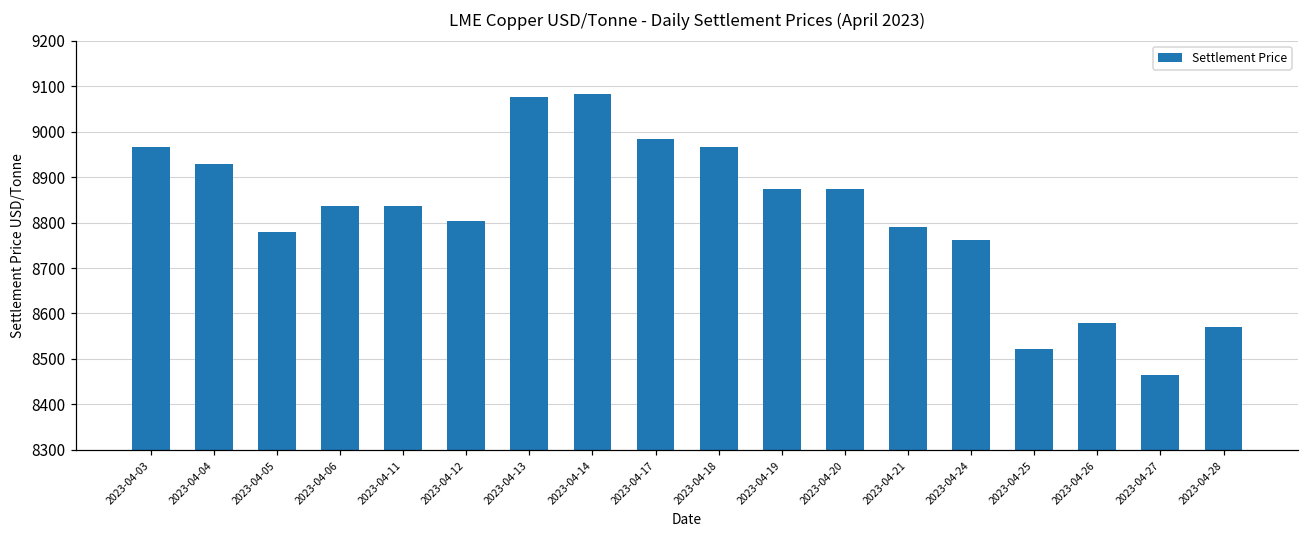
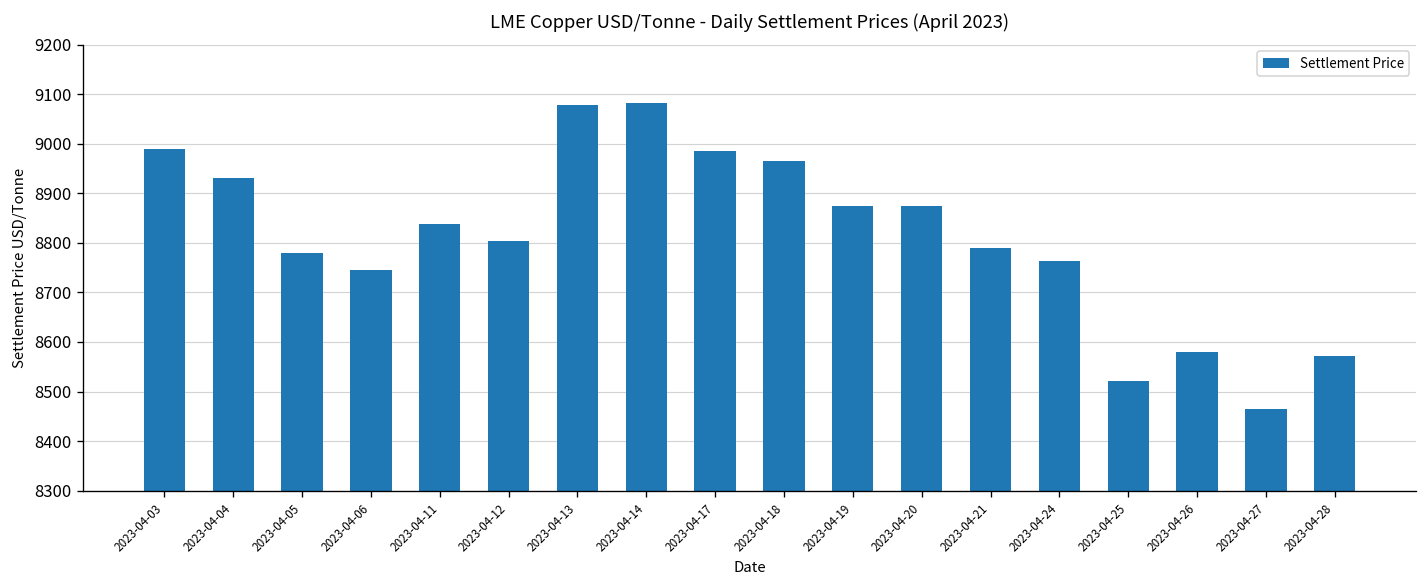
  {
-   "2023-04-03": 8970,
+   "2023-04-03": 8990,
    "2023-04-04": 8930,
    "2023-04-05": 8780,
-   "2023-04-06": 8840,
+   "2023-04-06": 8750,
    "2023-04-11": 8840,
    "2023-04-12": 8800,
    "2023-04-13": 9080,
    "2023-04-14": 9080,
    "2023-04-17": 8990,
    "2023-04-18": 8970,
    "2023-04-19": 8880,
    "2023-04-20": 8880,
    "2023-04-21": 8790,
    "2023-04-24": 8760,
    "2023-04-25": 8520,
    "2023-04-26": 8580,
    "2023-04-27": 8470,
    "2023-04-28": 8570
  }
